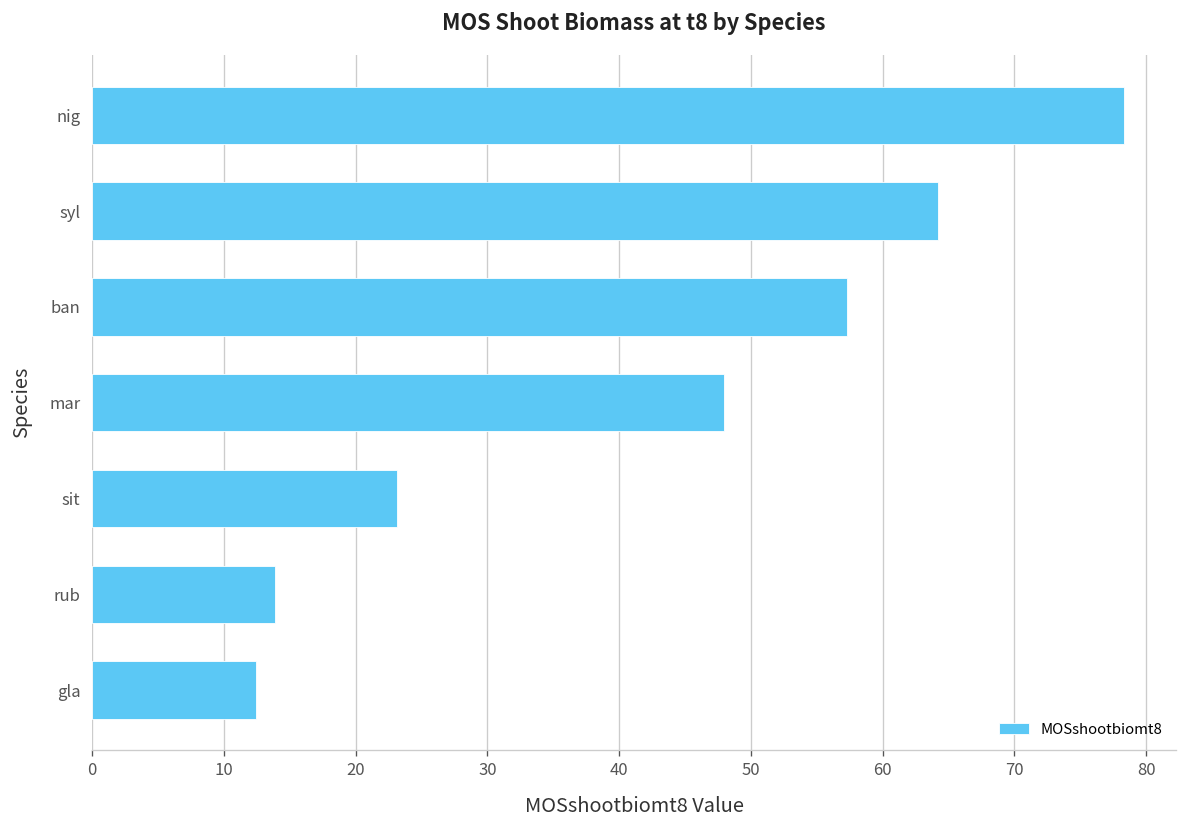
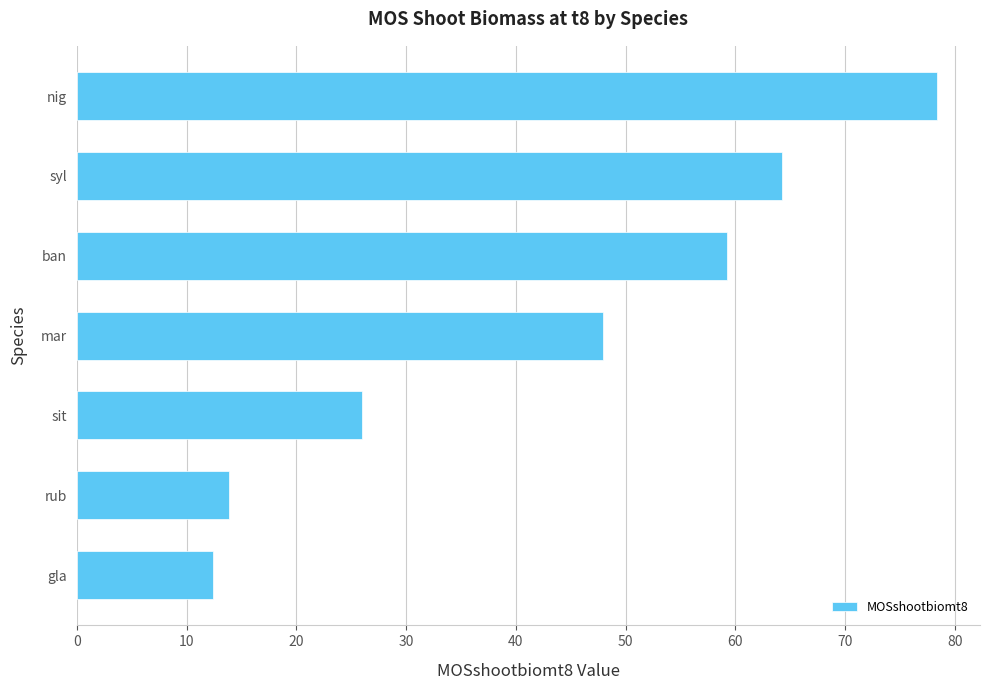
  {
    "nig": 78.4,
    "syl": 64.2,
-   "ban": 57.3,
+   "ban": 59.2,
    "mar": 48.0,
-   "sit": 23.1,
+   "sit": 26.0,
    "rub": 13.9,
    "gla": 12.4
  }
